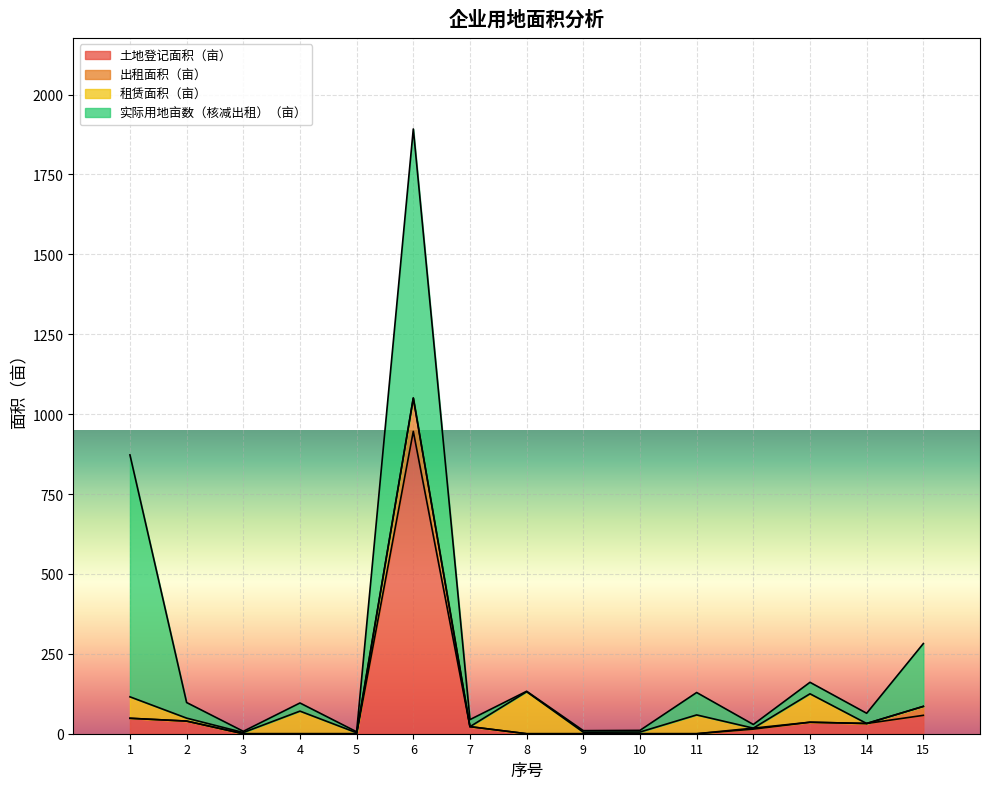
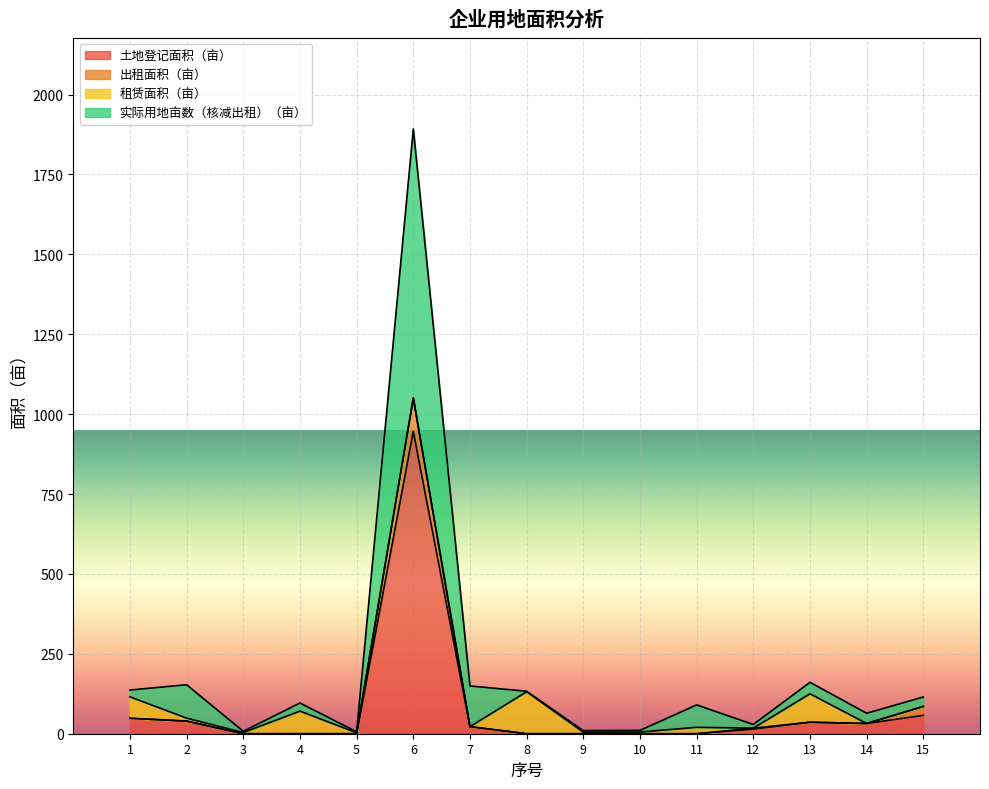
  {
    "租赁面积（亩）": {
      "1": 70,
      "2": 10,
      "4": 70,
-     "11": 60,
+     "11": 20,
      "13": 90
    },
    "实际用地亩数（核减出租）（亩）": {
-     "1": 760,
-     "2": 50,
+     "1": 20,
+     "2": 100,
      "4": 30,
      "6": 840,
-     "7": 20,
+     "7": 130,
      "11": 70,
      "12": 10,
      "13": 40,
      "14": 30,
-     "15": 200
+     "15": 30
    }
  }
